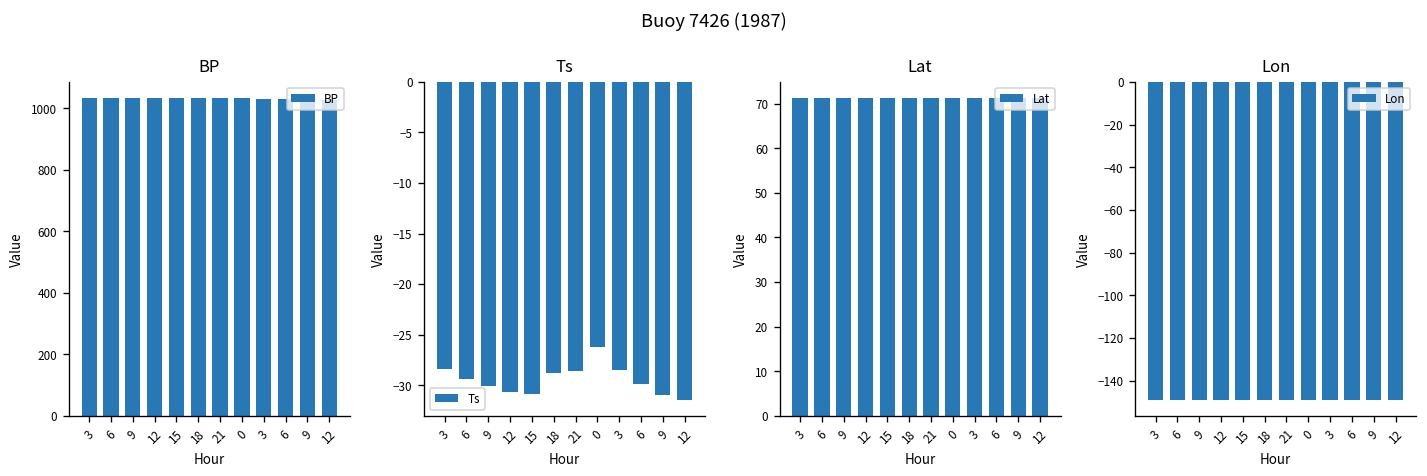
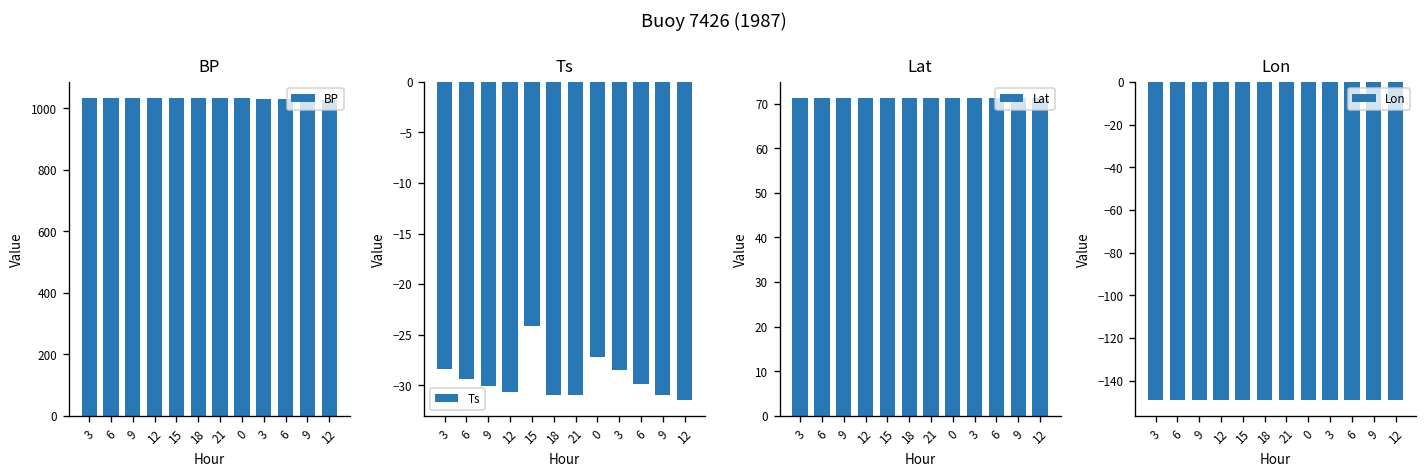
  {
    "BP": {
      "15": 1030,
      "18": 1030,
      "21": 1030,
      "0": 1030
    },
    "Ts": {
-     "15": -31,
-     "18": -29,
-     "21": -29,
-     "0": -26
+     "15": -24,
+     "18": -31,
+     "21": -31,
+     "0": -27
    },
    "Lat": {
      "15": 71,
      "18": 71,
      "21": 71,
      "0": 71
    },
    "Lon": {
      "15": -149,
      "18": -149,
      "21": -149,
      "0": -149
    }
  }
